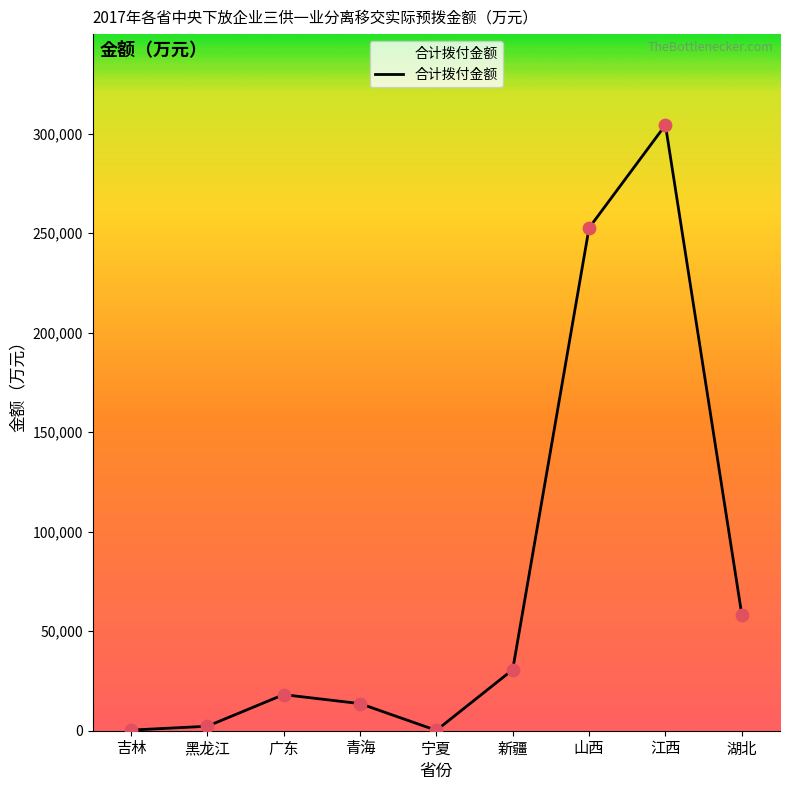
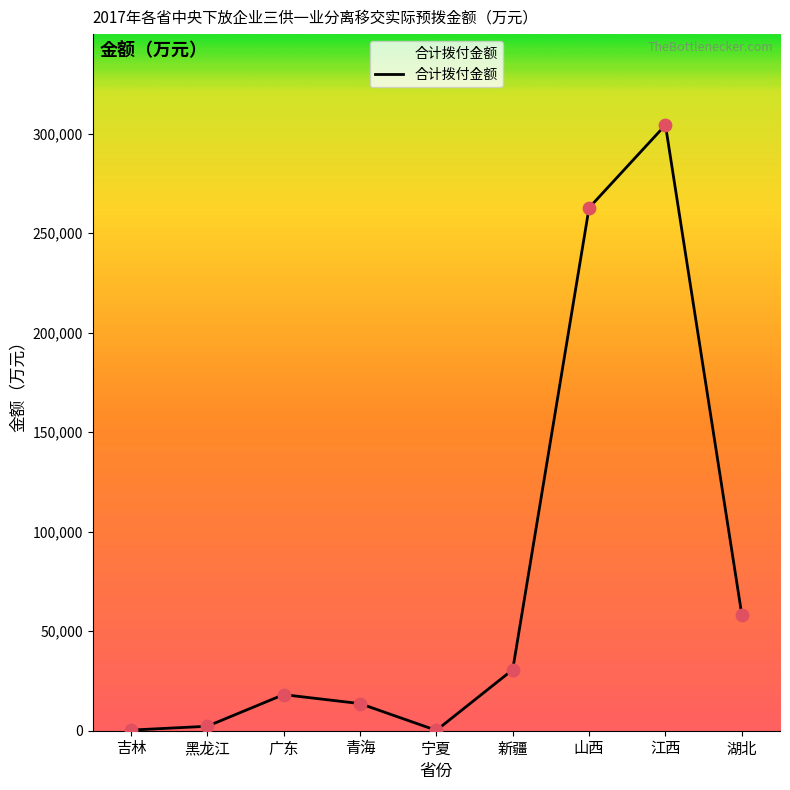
  {
    "吉林": "0",
    "黑龙江": "2,000",
    "广东": "18,000",
    "青海": "14,000",
    "宁夏": "0",
    "新疆": "31,000",
-   "山西": "253,000",
+   "山西": "263,000",
    "江西": "304,000",
    "湖北": "58,000"
  }
